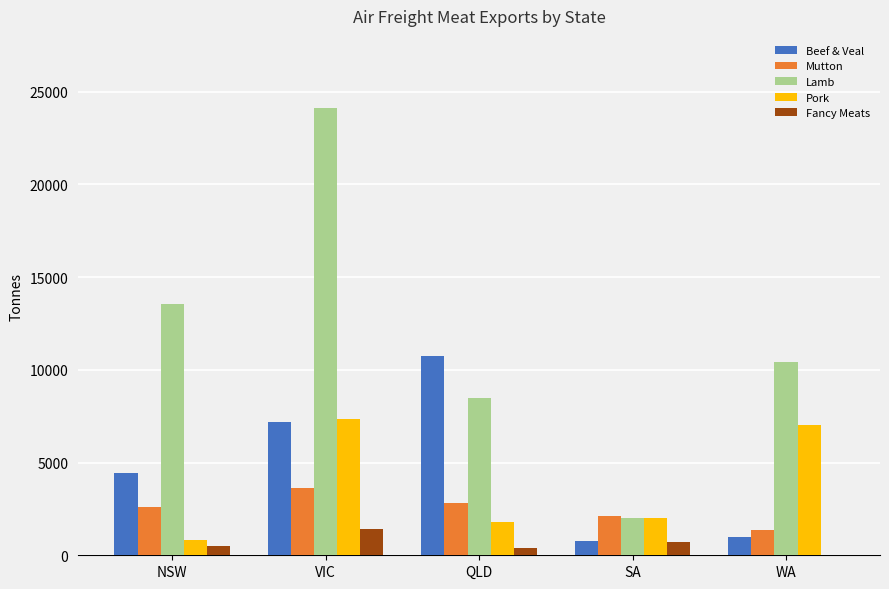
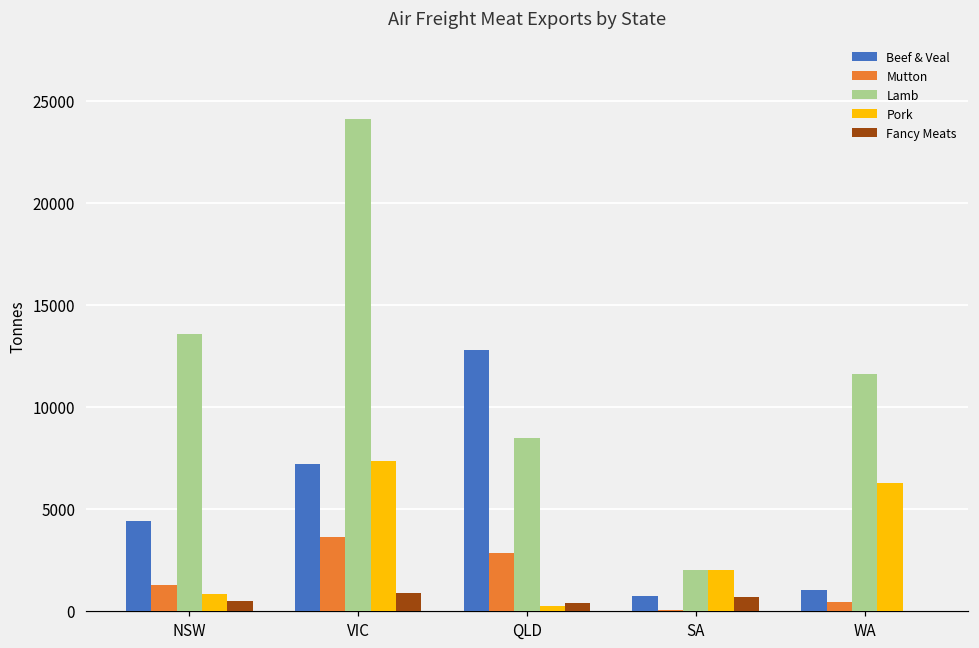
  {
    "Beef & Veal": {
      "NSW": 4400,
      "VIC": 7200,
-     "QLD": 10700,
+     "QLD": 12800,
      "SA": 700,
      "WA": 1000
    },
    "Mutton": {
-     "NSW": 2600,
+     "NSW": 1300,
      "VIC": 3600,
      "QLD": 2800,
-     "SA": 2100,
-     "WA": 1400
+     "SA": 100,
+     "WA": 400
    },
    "Lamb": {
      "NSW": 13600,
      "VIC": 24100,
      "QLD": 8500,
      "SA": 2000,
-     "WA": 10400
+     "WA": 11600
    },
    "Pork": {
      "NSW": 800,
      "VIC": 7300,
-     "QLD": 1800,
+     "QLD": 300,
      "SA": 2000,
-     "WA": 7000
+     "WA": 6300
    },
    "Fancy Meats": {
      "NSW": 500,
-     "VIC": 1400,
+     "VIC": 900,
      "QLD": 400,
      "SA": 700,
      "WA": 0
    }
  }
